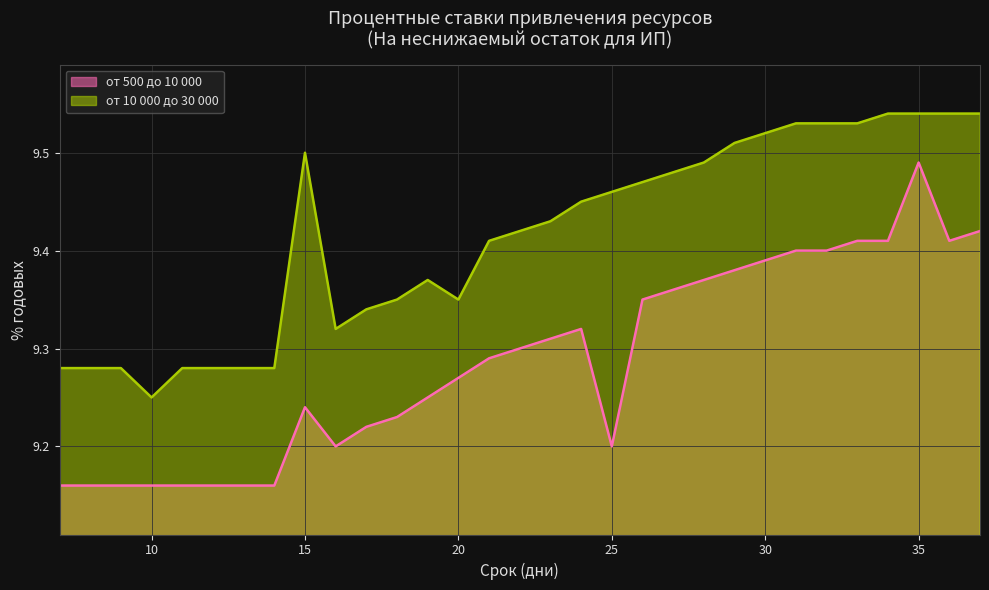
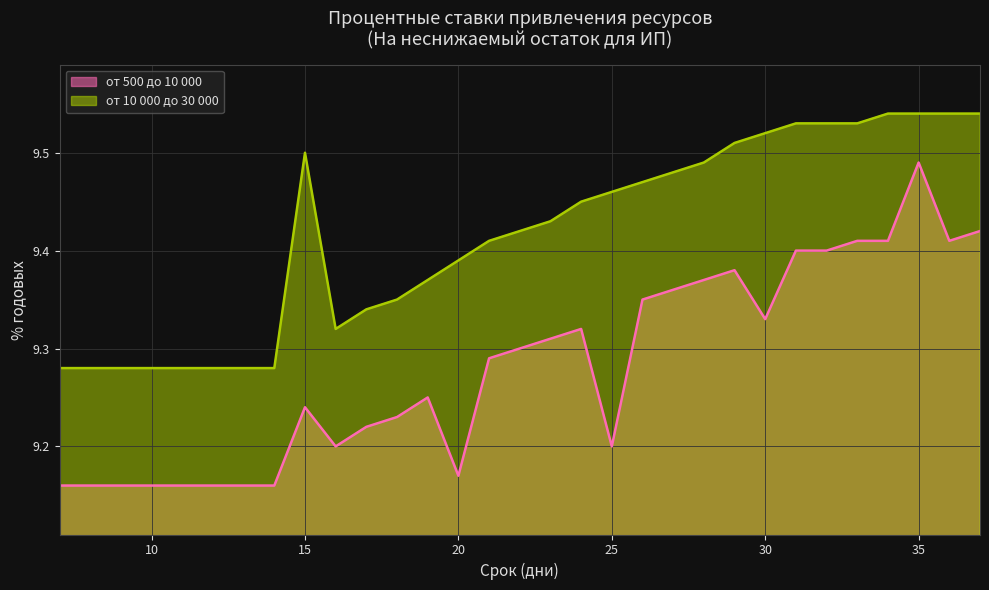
  {
    "от 500 до 10 000": {
      "10": 9.16,
      "15": 9.24,
-     "20": 9.27,
+     "20": 9.17,
      "25": 9.20,
-     "30": 9.39,
+     "30": 9.33,
      "35": 9.49
    },
    "от 10 000 до 30 000": {
-     "10": 9.25,
+     "10": 9.28,
      "15": 9.50,
-     "20": 9.35,
+     "20": 9.39,
      "25": 9.46,
      "30": 9.52,
      "35": 9.54
    }
  }
